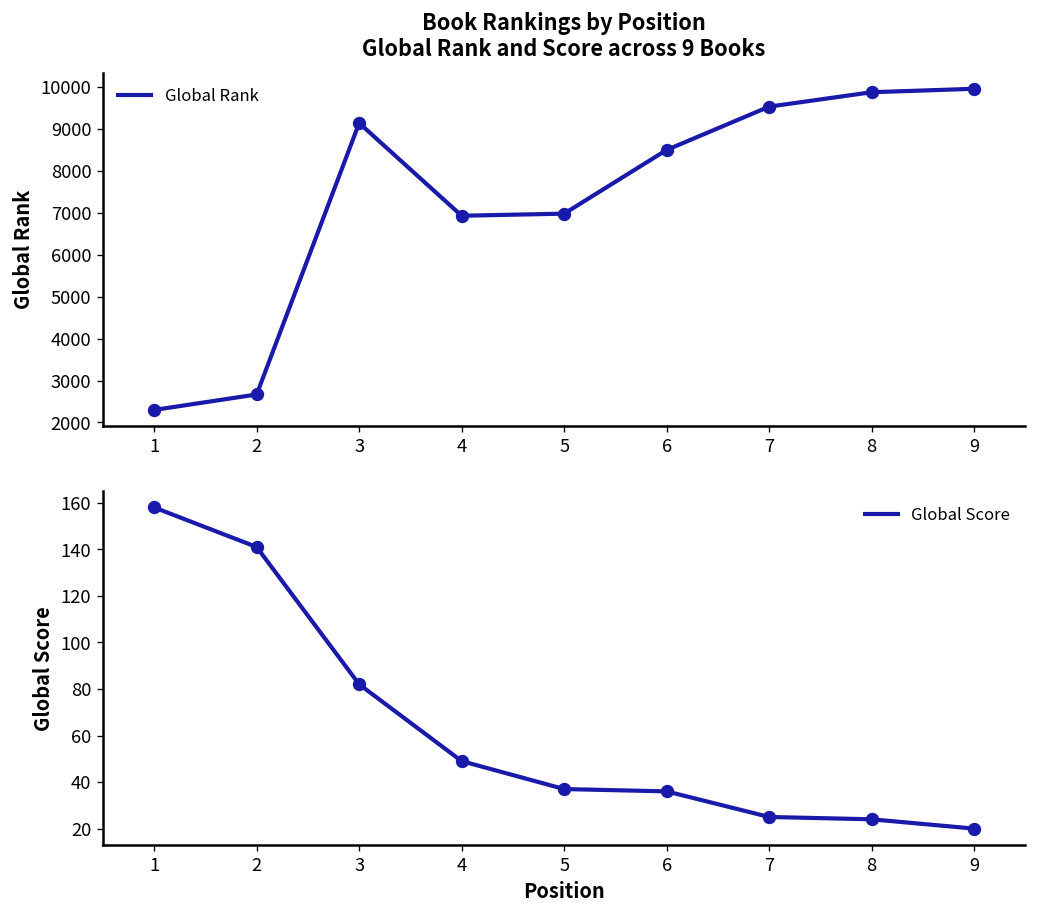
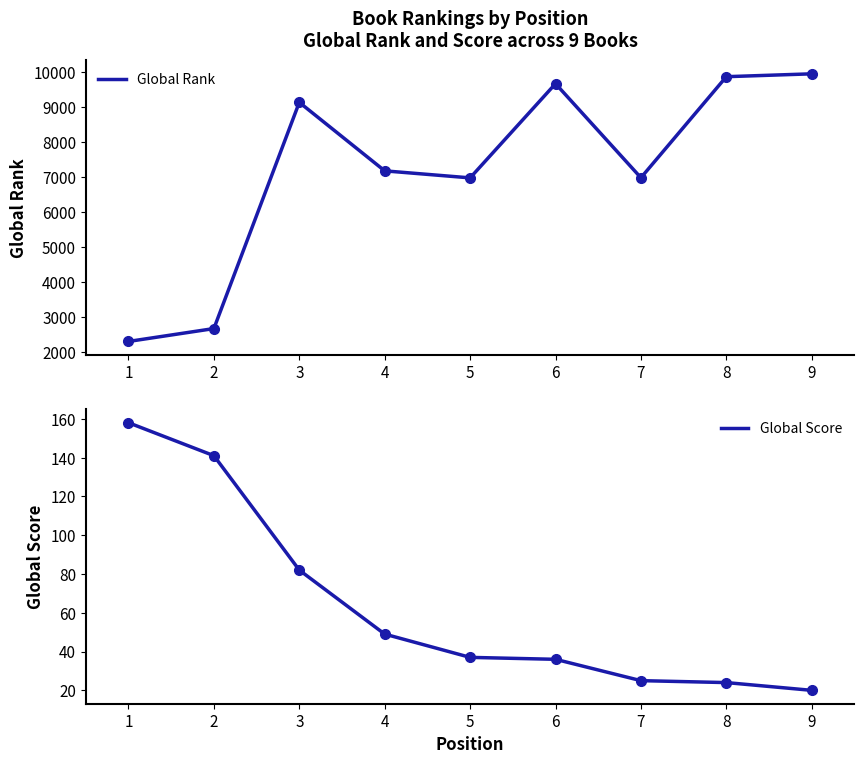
  {
    "Book Rankings by Position Global Rank and Score across 9 Books": {
      "1": 2300,
      "2": 2700,
      "3": 9100,
-     "4": 6900,
+     "4": 7200,
      "5": 7000,
-     "6": 8500,
-     "7": 9500,
+     "6": 9700,
+     "7": 7000,
      "8": 9900,
      "9": 10000
    }
  }
